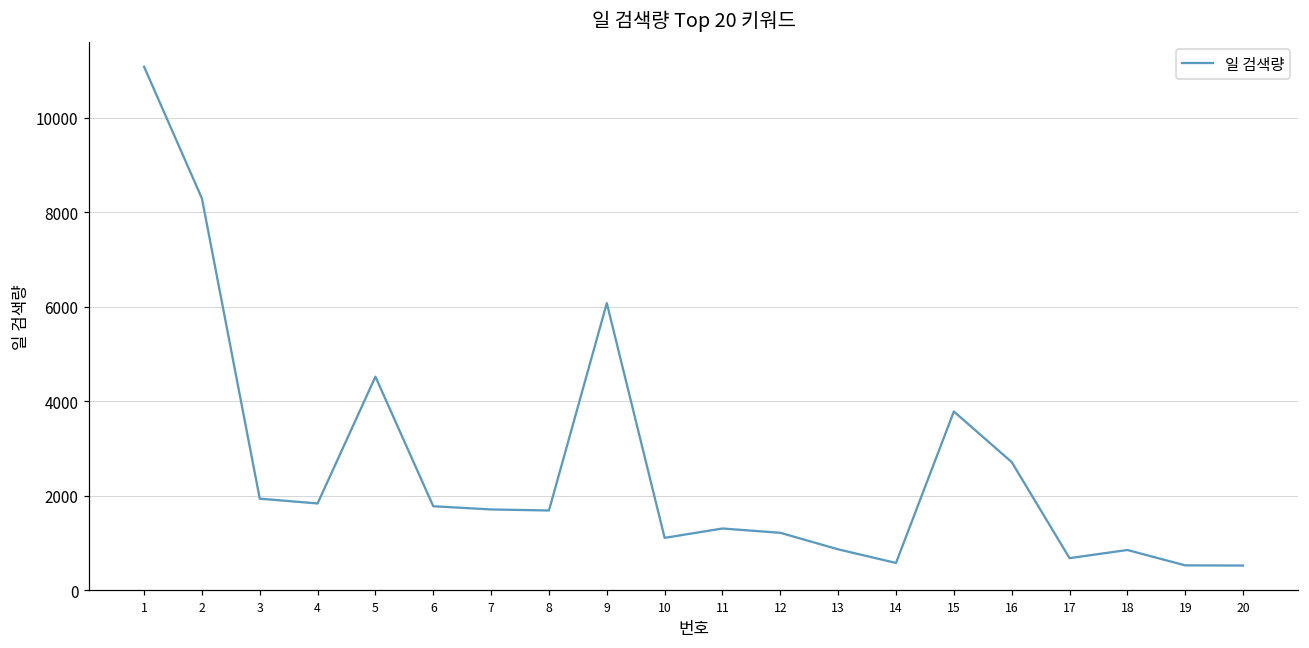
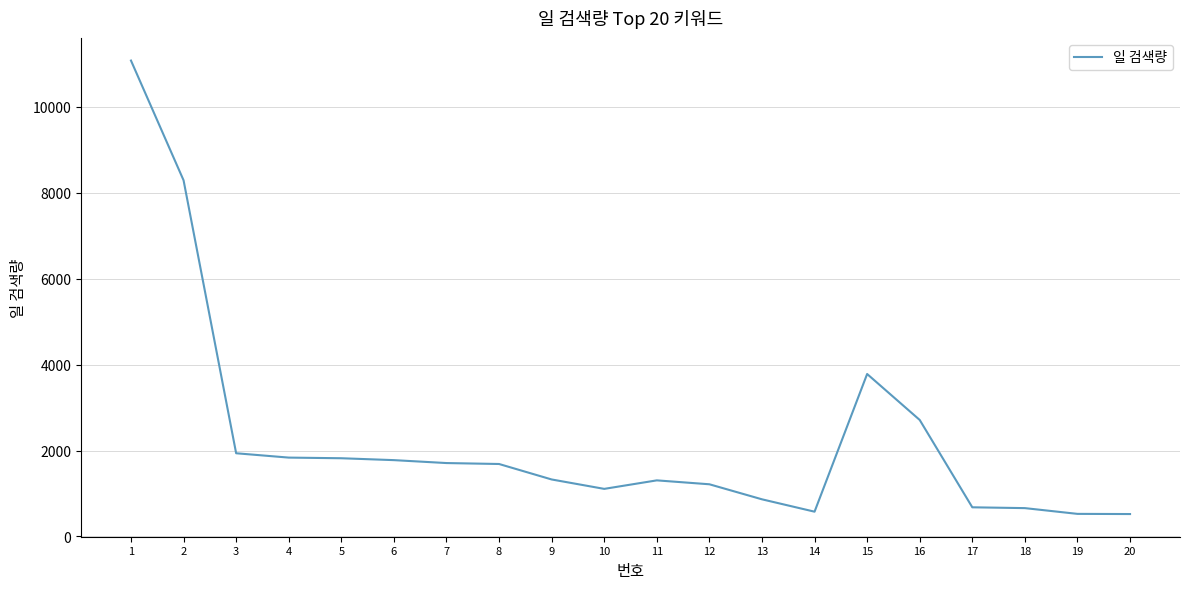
  {
    "1": 11100,
    "2": 8300,
    "3": 1900,
    "4": 1800,
-   "5": 4500,
+   "5": 1800,
    "6": 1800,
    "7": 1700,
    "8": 1700,
-   "9": 6100,
+   "9": 1300,
    "10": 1100,
    "11": 1300,
    "12": 1200,
    "13": 900,
    "14": 600,
    "15": 3800,
    "16": 2700,
    "17": 700,
-   "18": 900,
+   "18": 700,
    "19": 500,
    "20": 500
  }
